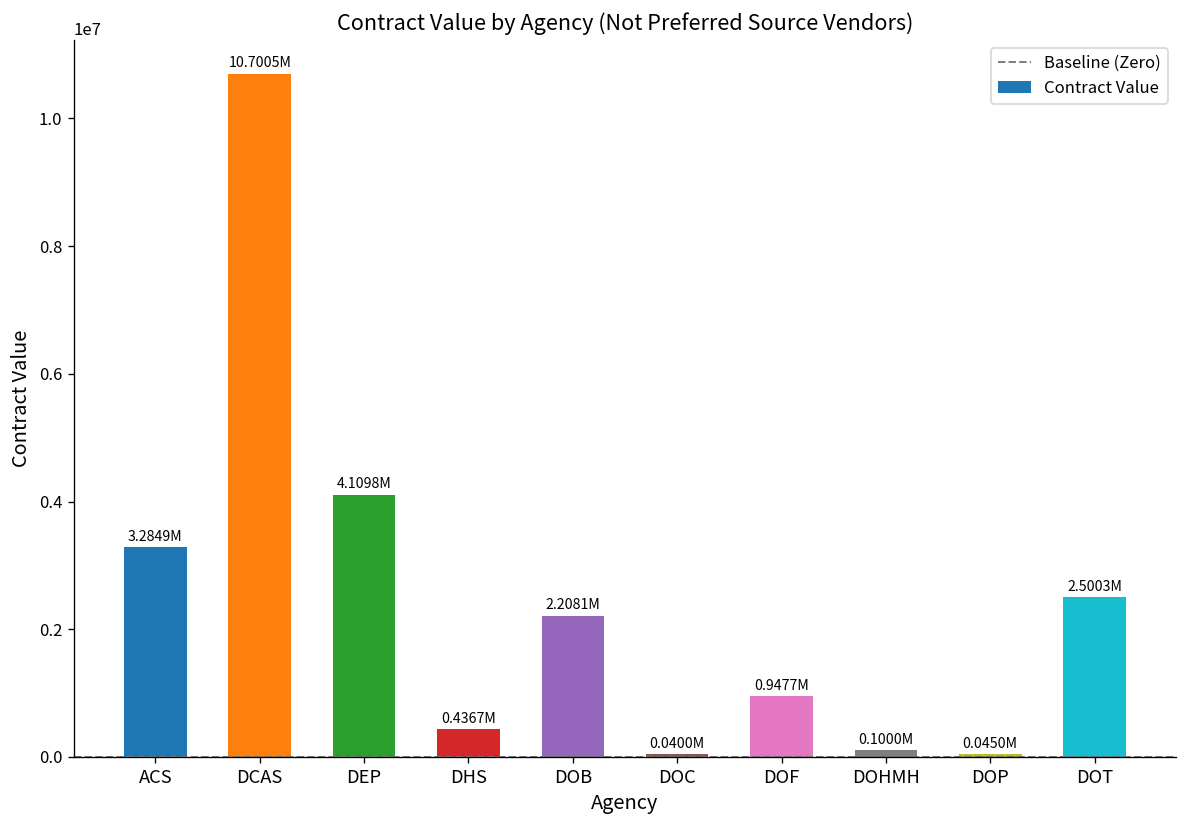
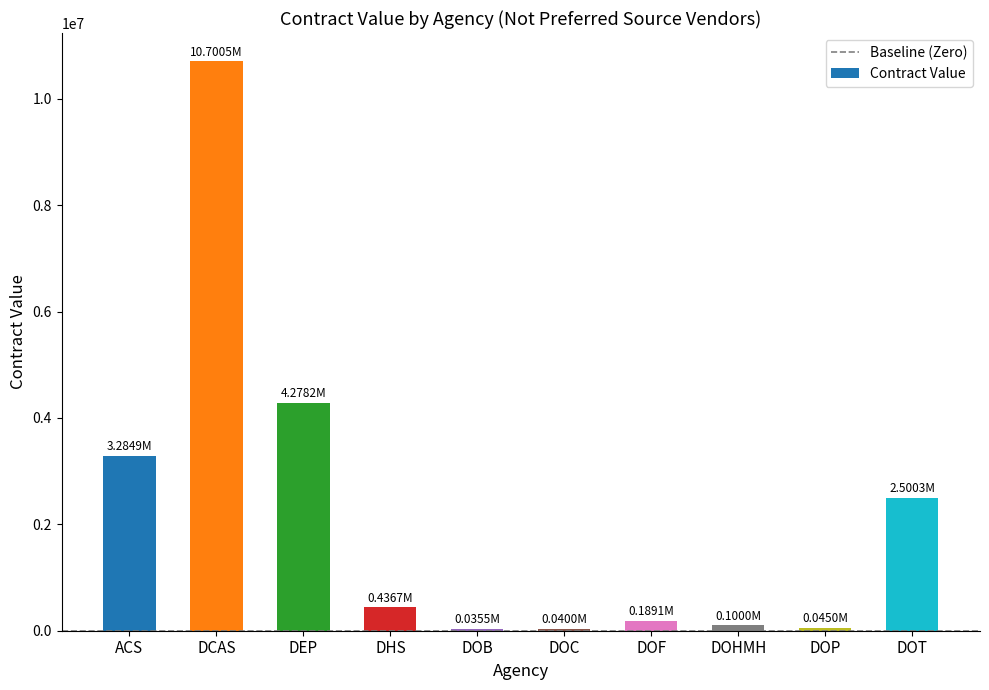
  {
    "ACS": "3.2849M",
    "DCAS": "10.7005M",
-   "DEP": "4.1098M",
+   "DEP": "4.2782M",
    "DHS": "0.4367M",
-   "DOB": "2.2081M",
+   "DOB": "0.0355M",
    "DOC": "0.0400M",
-   "DOF": "0.9477M",
+   "DOF": "0.1891M",
    "DOHMH": "0.1000M",
    "DOP": "0.0450M",
    "DOT": "2.5003M"
  }
